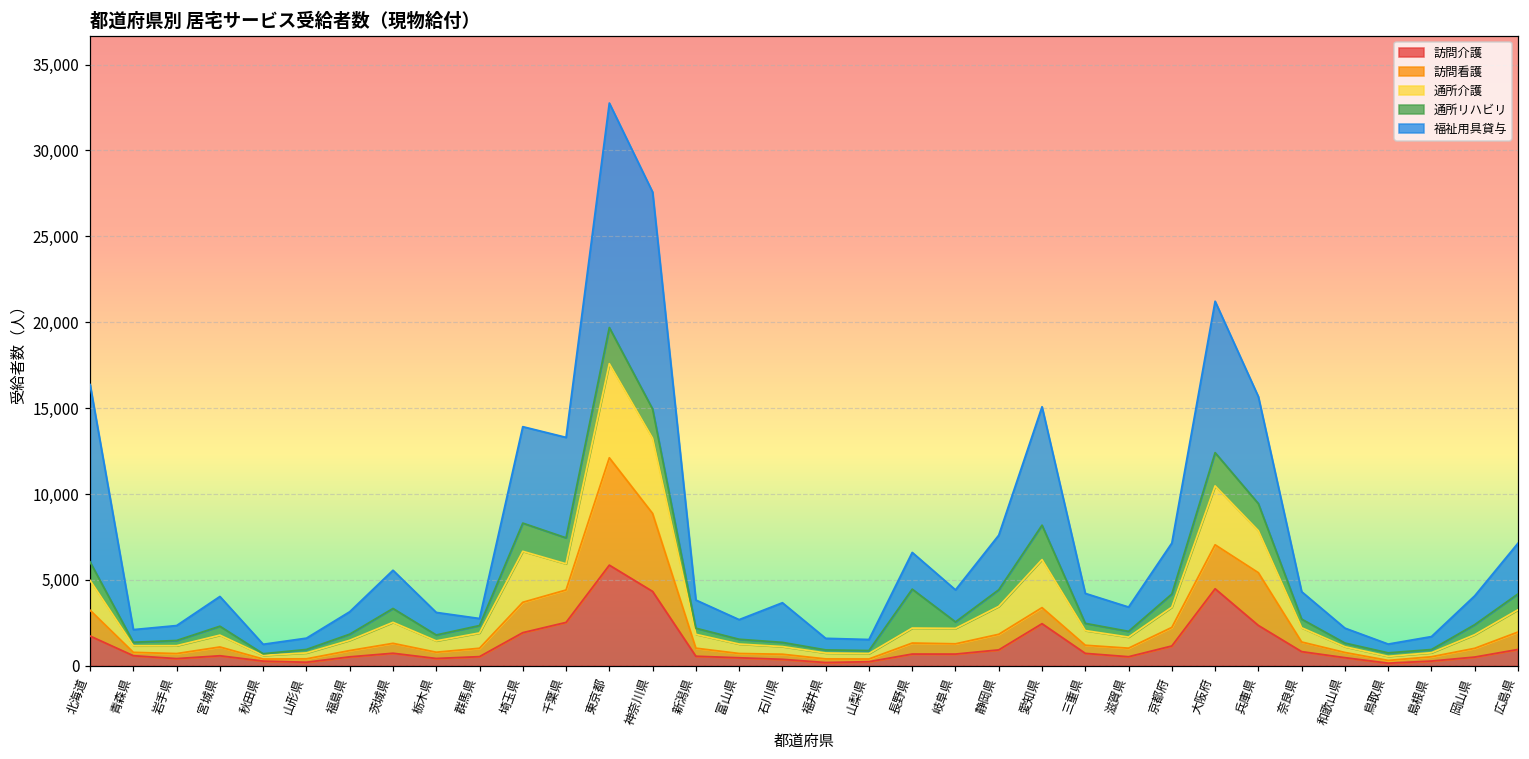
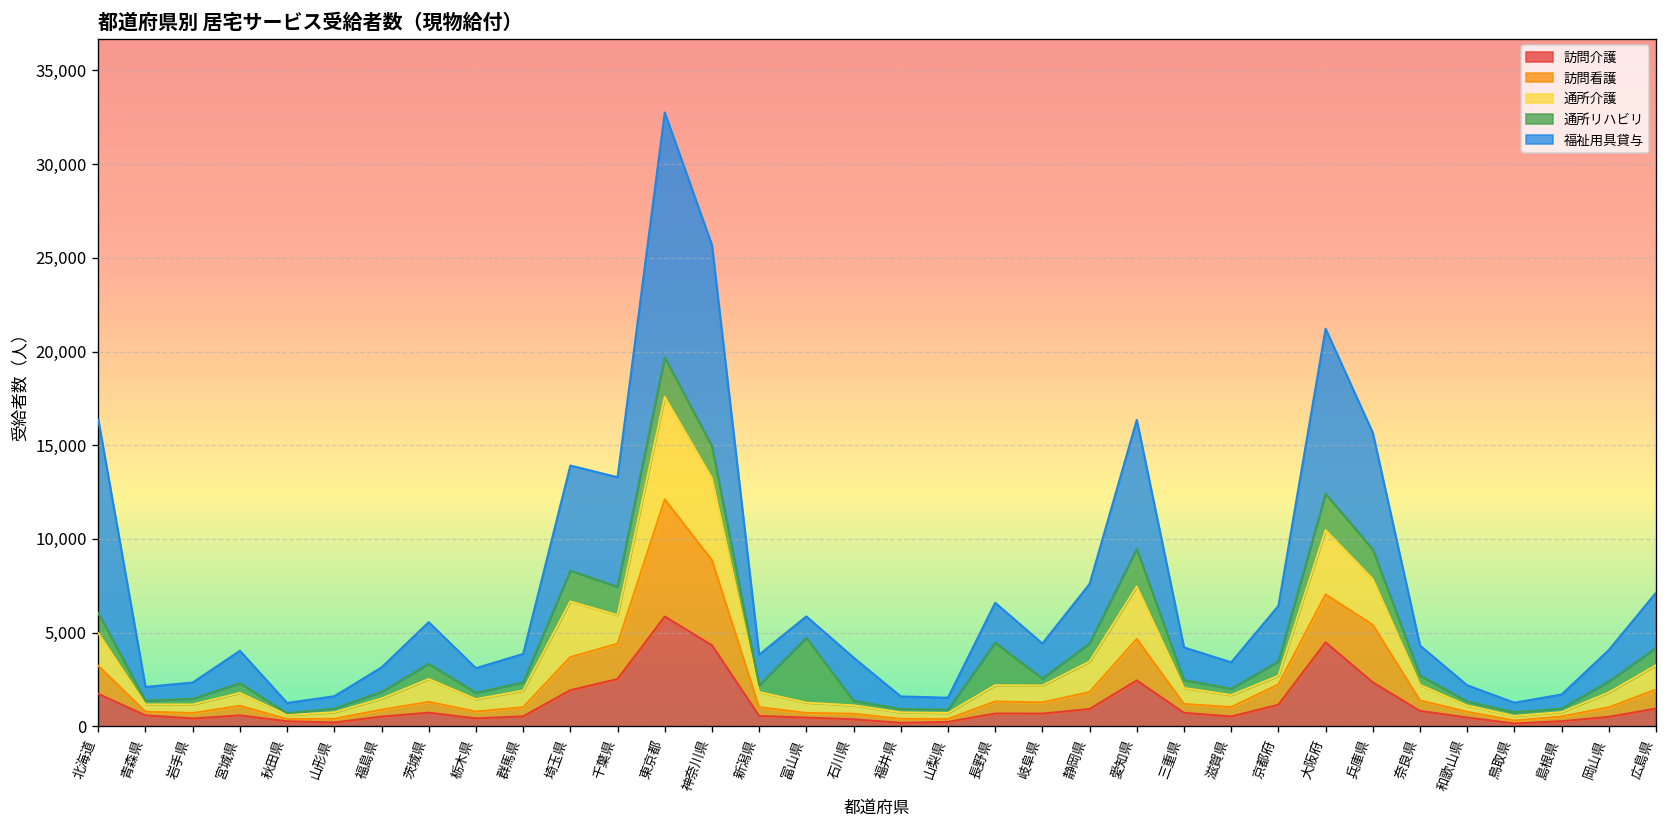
  {
    "訪問介護": {
      "北海道": "1,700",
      "青森県": "600",
      "岩手県": "400",
      "宮城県": "600",
      "山形県": "200",
      "福島県": "500",
      "茨城県": "700",
      "栃木県": "400",
      "群馬県": "500",
      "埼玉県": "1,900",
      "千葉県": "2,500",
      "東京都": "5,900",
      "神奈川県": "4,300",
      "新潟県": "600",
      "富山県": "500",
      "石川県": "400",
      "福井県": "200",
      "長野県": "700",
      "岐阜県": "700",
      "静岡県": "900",
      "愛知県": "2,500",
      "三重県": "700",
      "滋賀県": "500",
      "京都府": "1,200",
      "大阪府": "4,500",
      "兵庫県": "2,300",
      "奈良県": "800",
      "和歌山県": "500",
      "島根県": "300",
      "岡山県": "500",
      "広島県": "1,000"
    },
    "訪問看護": {
      "北海道": "1,500",
      "青森県": "200",
      "岩手県": "300",
      "宮城県": "500",
      "山形県": "200",
      "福島県": "400",
      "茨城県": "600",
      "栃木県": "400",
      "群馬県": "500",
      "埼玉県": "1,800",
      "千葉県": "1,900",
      "東京都": "6,200",
      "神奈川県": "4,500",
      "新潟県": "500",
      "富山県": "200",
      "石川県": "300",
      "福井県": "200",
      "長野県": "600",
      "岐阜県": "600",
      "静岡県": "900",
-     "愛知県": "900",
+     "愛知県": "2,200",
      "三重県": "500",
      "滋賀県": "500",
      "京都府": "1,100",
      "大阪府": "2,600",
      "兵庫県": "3,100",
      "奈良県": "600",
      "和歌山県": "300",
      "島根県": "300",
      "岡山県": "500",
      "広島県": "1,000"
    },
    "通所介護": {
      "北海道": "1,700",
      "青森県": "400",
      "岩手県": "500",
      "宮城県": "700",
      "山形県": "300",
      "福島県": "600",
      "茨城県": "1,200",
      "栃木県": "700",
      "群馬県": "900",
      "埼玉県": "3,000",
      "千葉県": "1,500",
      "東京都": "5,500",
      "神奈川県": "4,400",
      "新潟県": "800",
      "富山県": "600",
      "石川県": "400",
      "福井県": "300",
      "山梨県": "300",
      "長野県": "900",
      "岐阜県": "900",
      "静岡県": "1,600",
      "愛知県": "2,800",
      "三重県": "900",
      "滋賀県": "600",
-     "京都府": "1,200",
+     "京都府": "500",
      "大阪府": "3,400",
      "兵庫県": "2,400",
      "奈良県": "800",
      "和歌山県": "300",
      "鳥取県": "200",
      "島根県": "200",
      "岡山県": "800",
      "広島県": "1,300"
    },
    "通所リハビリ": {
      "北海道": "1,100",
      "青森県": "200",
      "岩手県": "300",
      "宮城県": "500",
      "山形県": "200",
      "福島県": "400",
      "茨城県": "800",
      "栃木県": "300",
      "群馬県": "400",
      "埼玉県": "1,600",
      "千葉県": "1,500",
      "東京都": "2,100",
      "神奈川県": "1,700",
      "新潟県": "400",
-     "富山県": "300",
+     "富山県": "3,500",
      "石川県": "200",
      "福井県": "200",
      "山梨県": "200",
      "長野県": "2,300",
      "岐阜県": "400",
      "静岡県": "1,000",
      "愛知県": "2,000",
      "三重県": "400",
      "滋賀県": "300",
      "京都府": "800",
      "大阪府": "1,900",
      "兵庫県": "1,600",
      "奈良県": "500",
      "和歌山県": "200",
      "鳥取県": "200",
      "島根県": "200",
      "岡山県": "600",
      "広島県": "900"
    },
    "福祉用具貸与": {
      "北海道": "10,300",
      "青森県": "700",
      "岩手県": "900",
      "宮城県": "1,700",
      "秋田県": "600",
      "山形県": "700",
      "福島県": "1,300",
      "茨城県": "2,200",
      "栃木県": "1,300",
-     "群馬県": "400",
+     "群馬県": "1,500",
      "埼玉県": "5,600",
      "千葉県": "5,800",
      "東京都": "13,100",
-     "神奈川県": "12,600",
+     "神奈川県": "10,700",
      "新潟県": "1,600",
      "富山県": "1,100",
      "石川県": "2,300",
      "福井県": "700",
      "山梨県": "600",
      "長野県": "2,100",
      "岐阜県": "1,900",
      "静岡県": "3,200",
      "愛知県": "6,900",
      "三重県": "1,700",
      "滋賀県": "1,400",
      "京都府": "3,000",
      "大阪府": "8,800",
      "兵庫県": "6,200",
      "奈良県": "1,600",
      "和歌山県": "900",
      "鳥取県": "500",
      "島根県": "800",
      "岡山県": "1,700",
      "広島県": "3,000"
    }
  }
